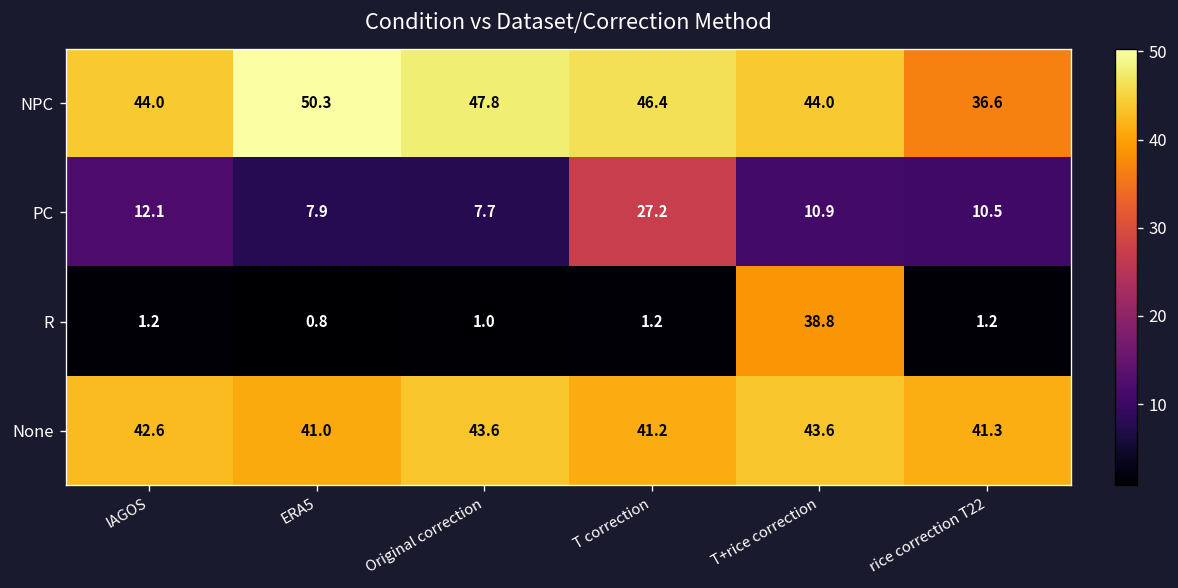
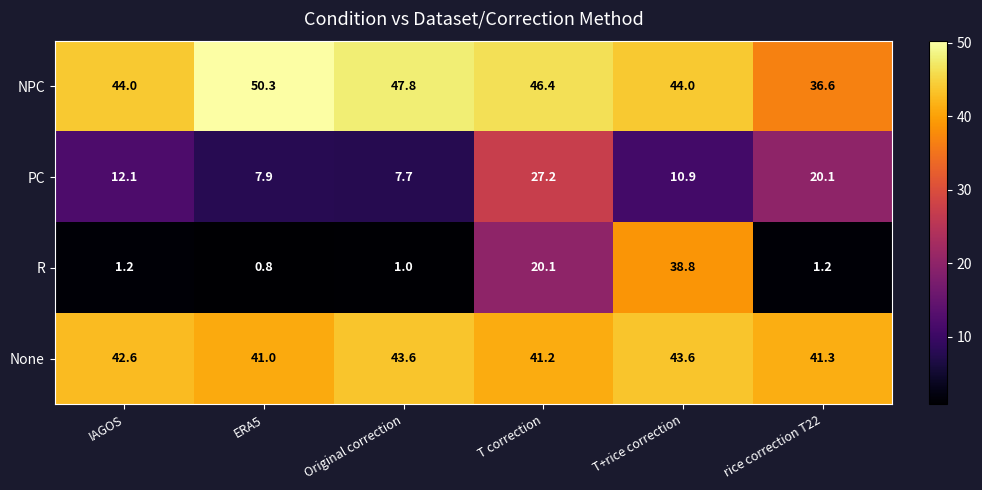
  {
    "NPC": {
      "IAGOS": 44.0,
      "ERA5": 50.3,
      "Original correction": 47.8,
      "T correction": 46.4,
      "T+rice correction": 44.0,
      "rice correction T22": 36.6
    },
    "PC": {
      "IAGOS": 12.1,
      "ERA5": 7.9,
      "Original correction": 7.7,
      "T correction": 27.2,
      "T+rice correction": 10.9,
-     "rice correction T22": 10.5
+     "rice correction T22": 20.1
    },
    "R": {
      "IAGOS": 1.2,
      "ERA5": 0.8,
      "Original correction": 1.0,
-     "T correction": 1.2,
+     "T correction": 20.1,
      "T+rice correction": 38.8,
      "rice correction T22": 1.2
    },
    "None": {
      "IAGOS": 42.6,
      "ERA5": 41.0,
      "Original correction": 43.6,
      "T correction": 41.2,
      "T+rice correction": 43.6,
      "rice correction T22": 41.3
    }
  }
